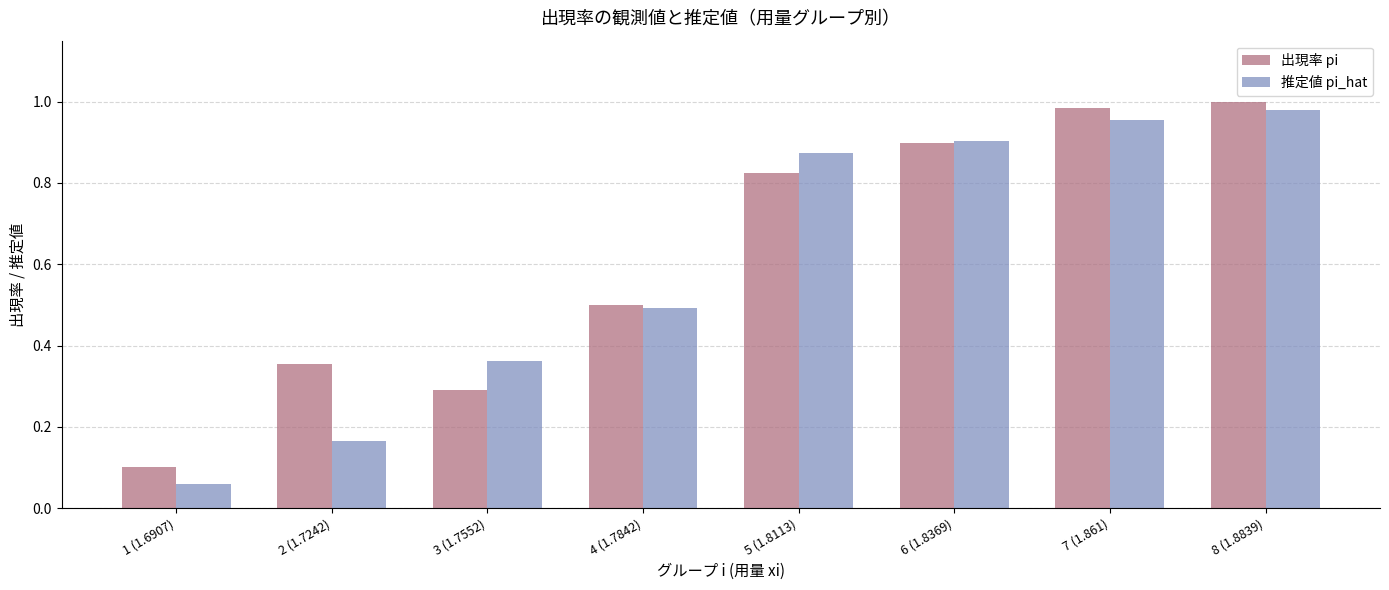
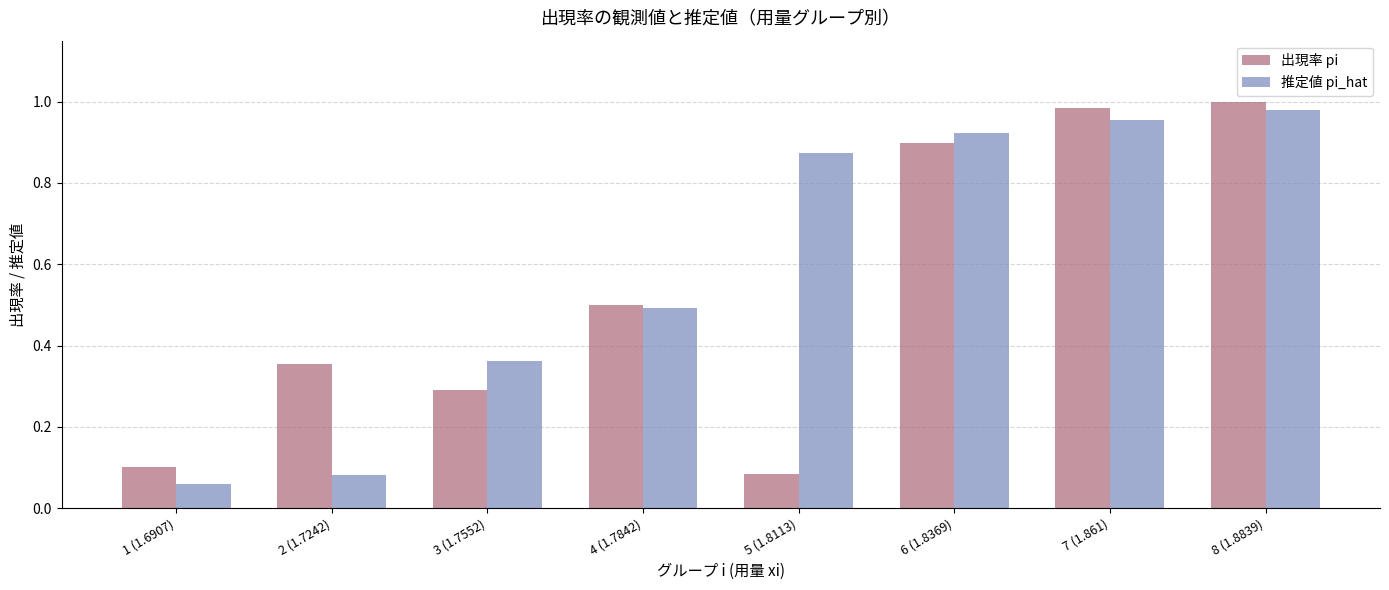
  {
    "出現率 pi": {
      "1 (1.6907)": 0.10,
      "2 (1.7242)": 0.35,
      "3 (1.7552)": 0.29,
      "4 (1.7842)": 0.50,
-     "5 (1.8113)": 0.83,
+     "5 (1.8113)": 0.08,
      "6 (1.8369)": 0.90,
      "7 (1.861)": 0.98,
      "8 (1.8839)": 1.00
    },
    "推定値 pi_hat": {
      "1 (1.6907)": 0.06,
-     "2 (1.7242)": 0.16,
+     "2 (1.7242)": 0.08,
      "3 (1.7552)": 0.36,
      "4 (1.7842)": 0.49,
      "5 (1.8113)": 0.87,
-     "6 (1.8369)": 0.90,
+     "6 (1.8369)": 0.92,
      "7 (1.861)": 0.96,
      "8 (1.8839)": 0.98
    }
  }
